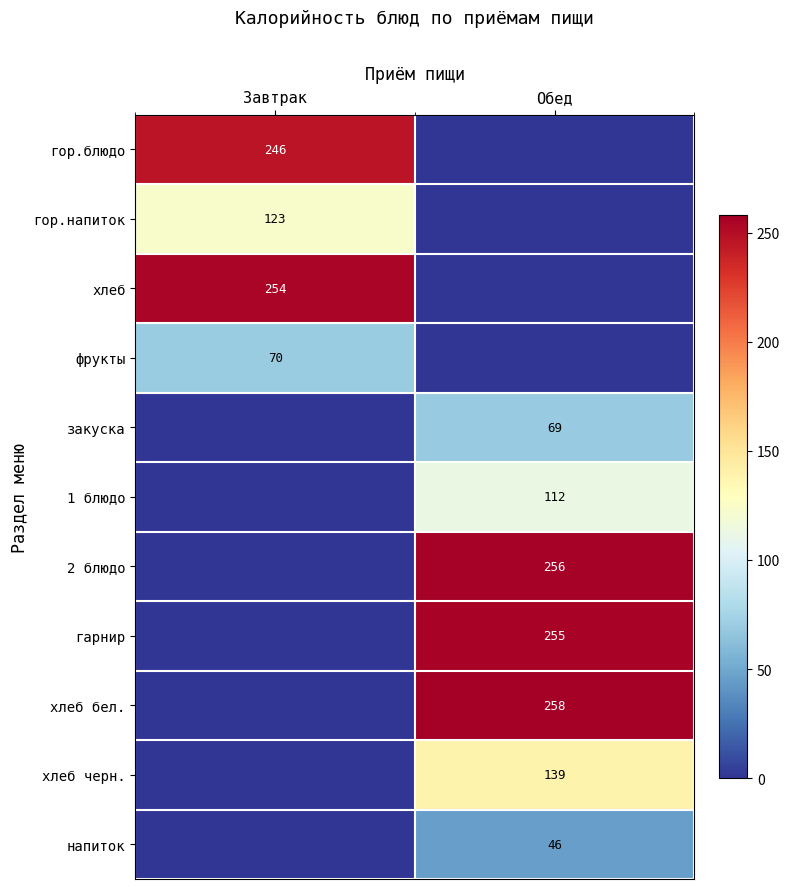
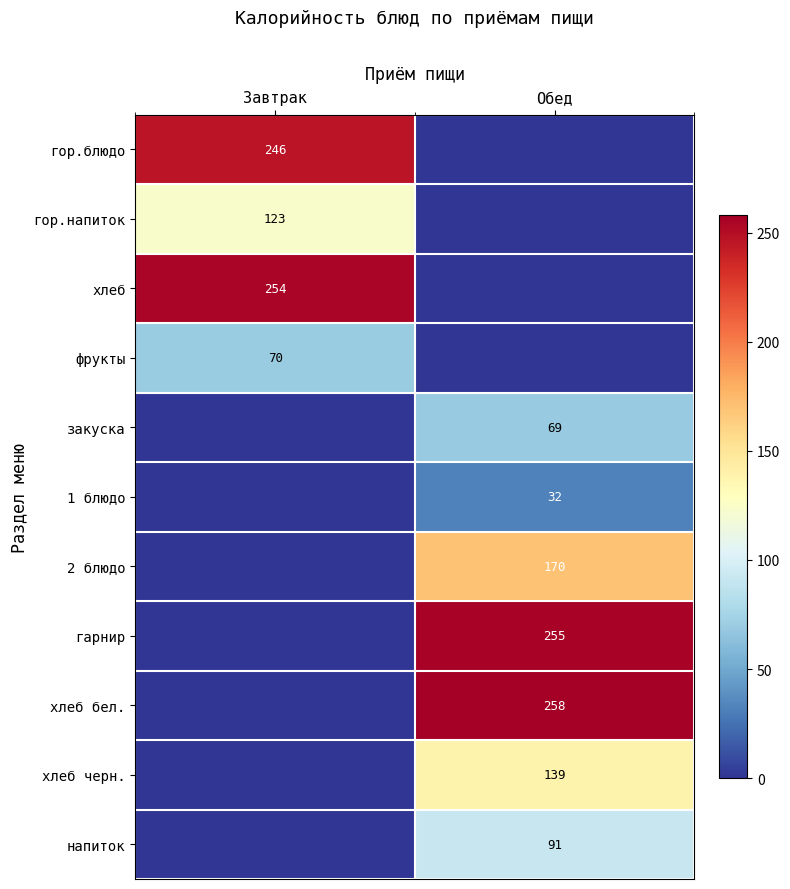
  {
    "гор.блюдо": {
      "Завтрак": 246
    },
    "гор.напиток": {
      "Завтрак": 123
    },
    "хлеб": {
      "Завтрак": 254
    },
    "фрукты": {
      "Завтрак": 70
    },
    "закуска": {
      "Обед": 69
    },
    "1 блюдо": {
-     "Обед": 112
+     "Обед": 32
    },
    "2 блюдо": {
-     "Обед": 256
+     "Обед": 170
    },
    "гарнир": {
      "Обед": 255
    },
    "хлеб бел.": {
      "Обед": 258
    },
    "хлеб черн.": {
      "Обед": 139
    },
    "напиток": {
-     "Обед": 46
+     "Обед": 91
    }
  }
